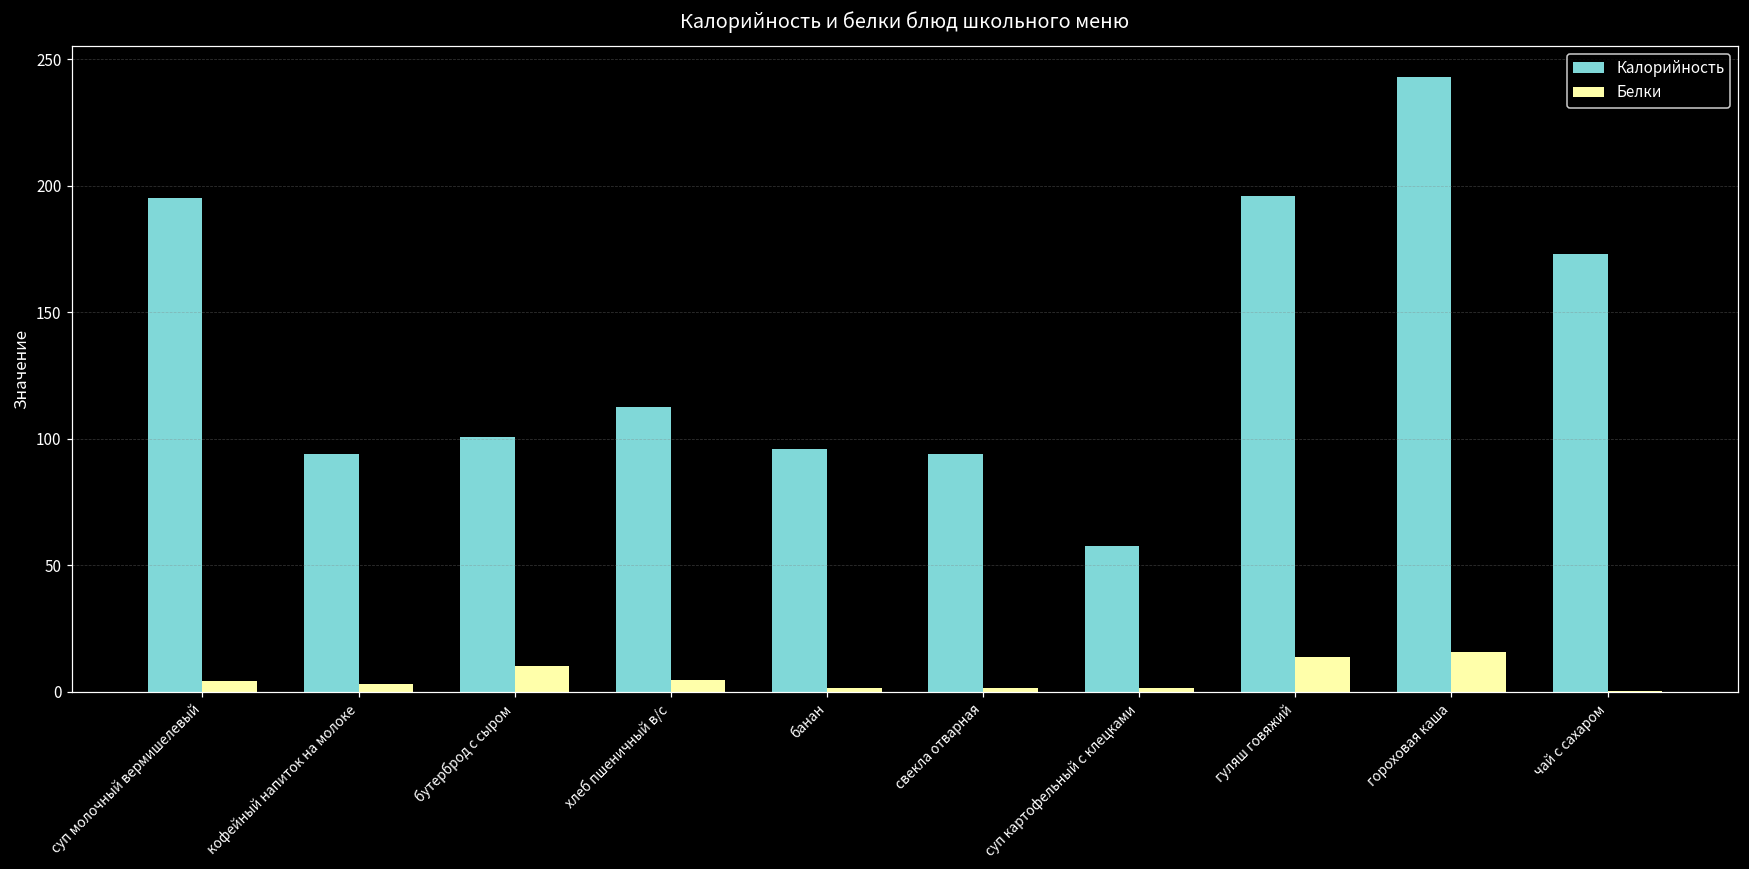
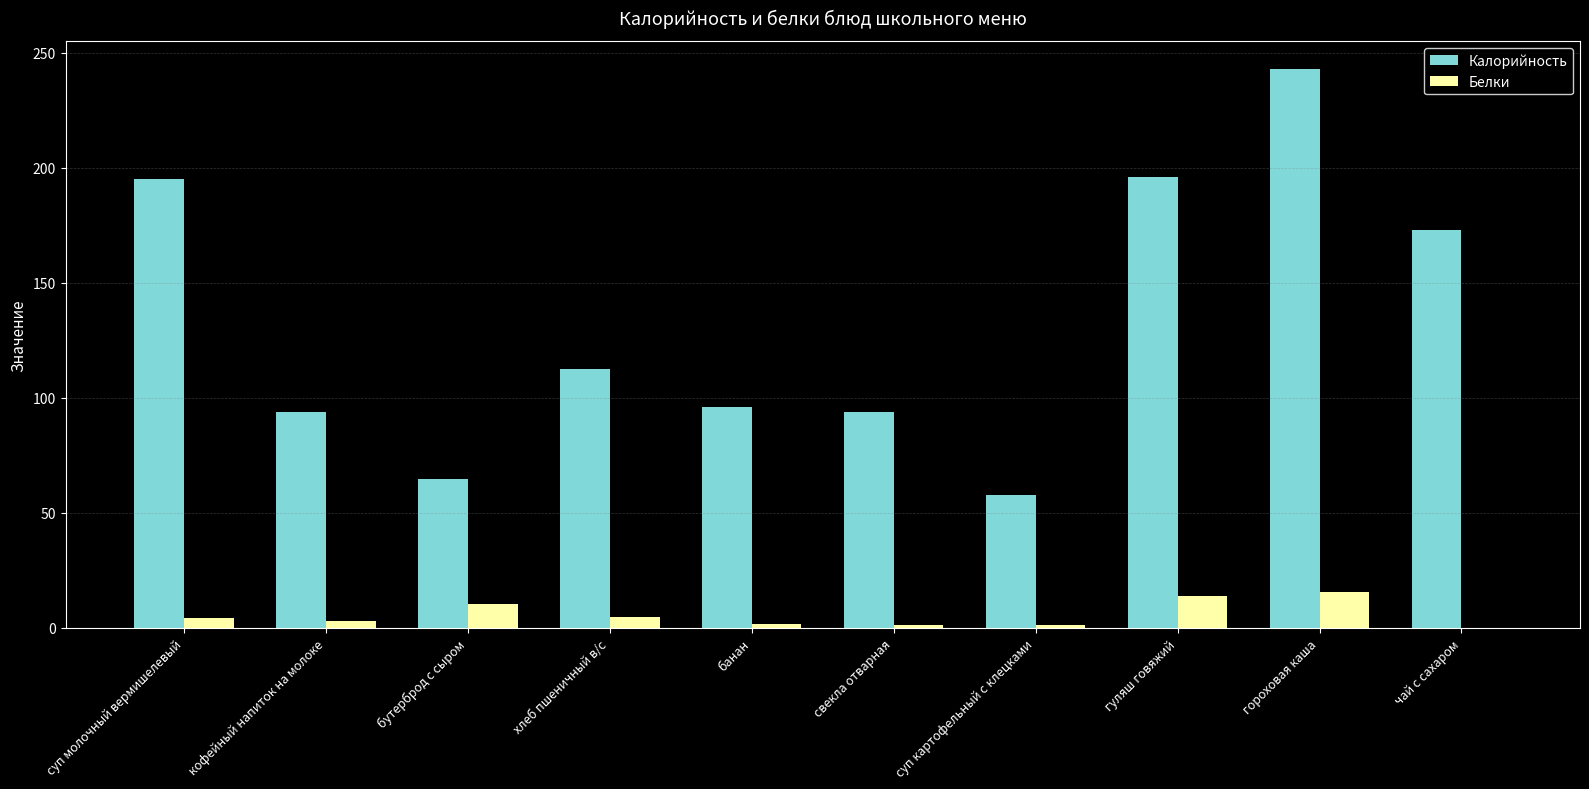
  {
    "Калорийность": {
      "суп молочный вермишелевый": 195,
      "кофейный напиток на молоке": 94,
-     "бутерброд с сыром": 101,
+     "бутерброд с сыром": 65,
      "хлеб пшеничный в/с": 112,
      "банан": 96,
      "свекла отварная": 94,
      "суп картофельный с клецками": 58,
      "гуляш говяжий": 196,
      "гороховая каша": 243,
      "чай с сахаром": 173
    },
    "Белки": {
      "суп молочный вермишелевый": 4,
      "кофейный напиток на молоке": 3,
      "бутерброд с сыром": 10,
      "хлеб пшеничный в/с": 5,
      "банан": 2,
      "свекла отварная": 1,
      "суп картофельный с клецками": 1,
      "гуляш говяжий": 14,
      "гороховая каша": 16
    }
  }
